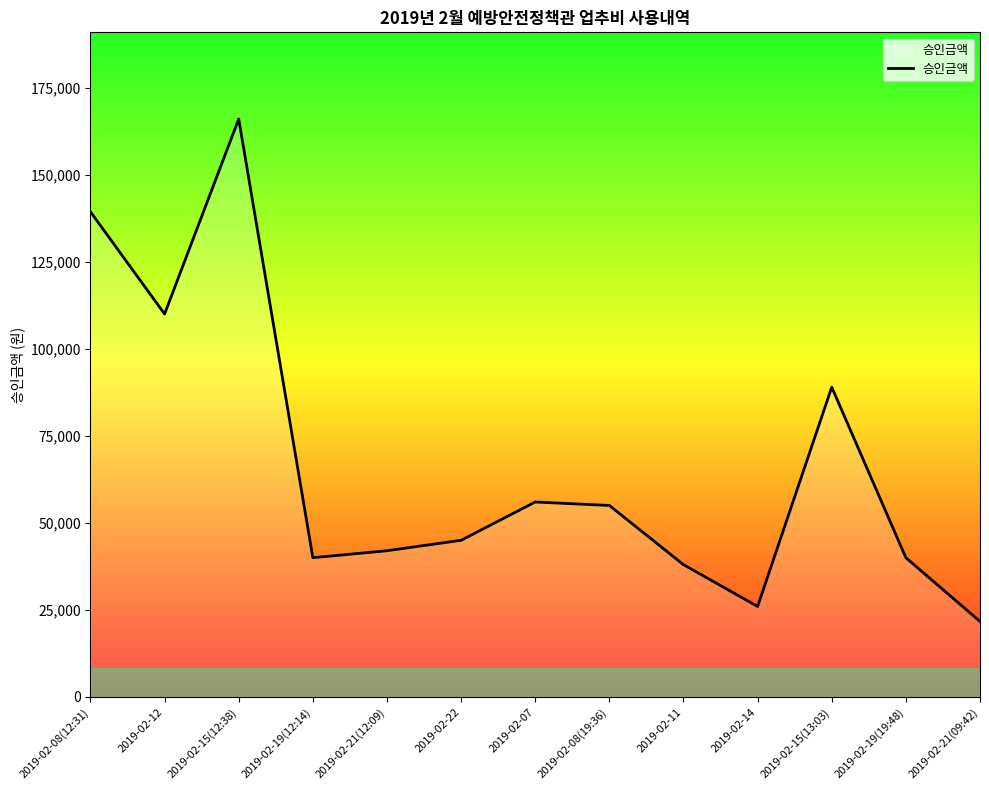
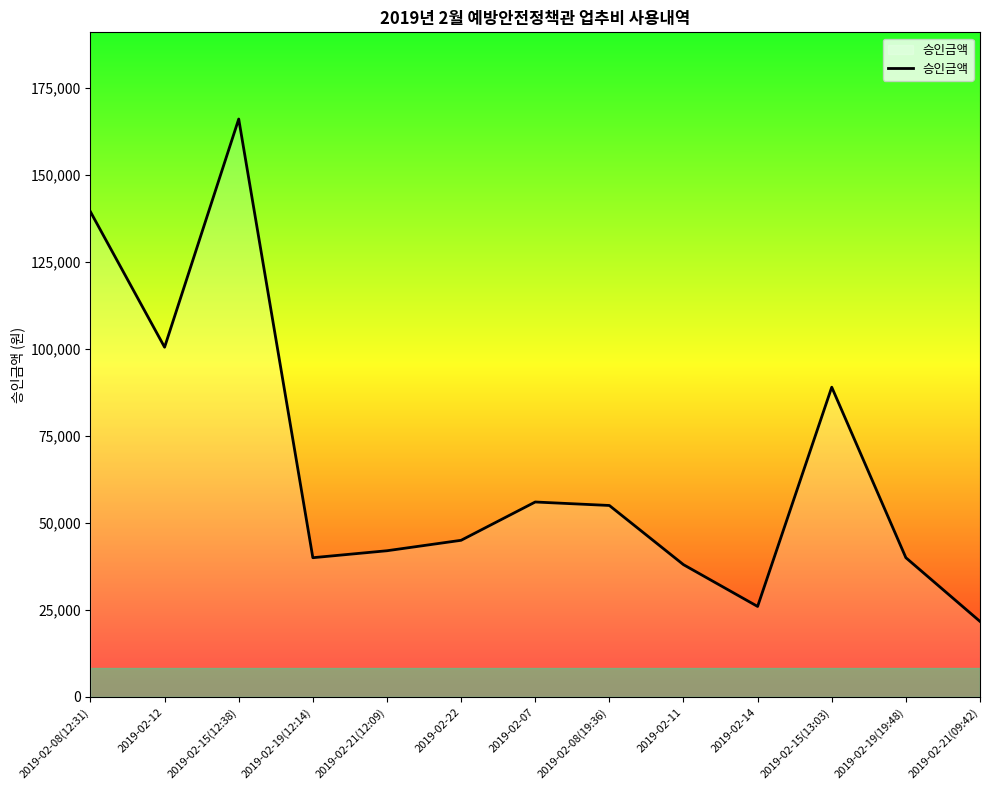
  {
    "2019-02-08(12:31)": "139,000",
-   "2019-02-12": "110,000",
+   "2019-02-12": "100,000",
    "2019-02-15(12:38)": "166,000",
    "2019-02-19(12:14)": "40,000",
    "2019-02-21(12:09)": "42,000",
    "2019-02-22": "45,000",
    "2019-02-07": "56,000",
    "2019-02-08(19:36)": "55,000",
    "2019-02-11": "38,000",
    "2019-02-14": "26,000",
    "2019-02-15(13:03)": "89,000",
    "2019-02-19(19:48)": "40,000",
    "2019-02-21(09:42)": "22,000"
  }
